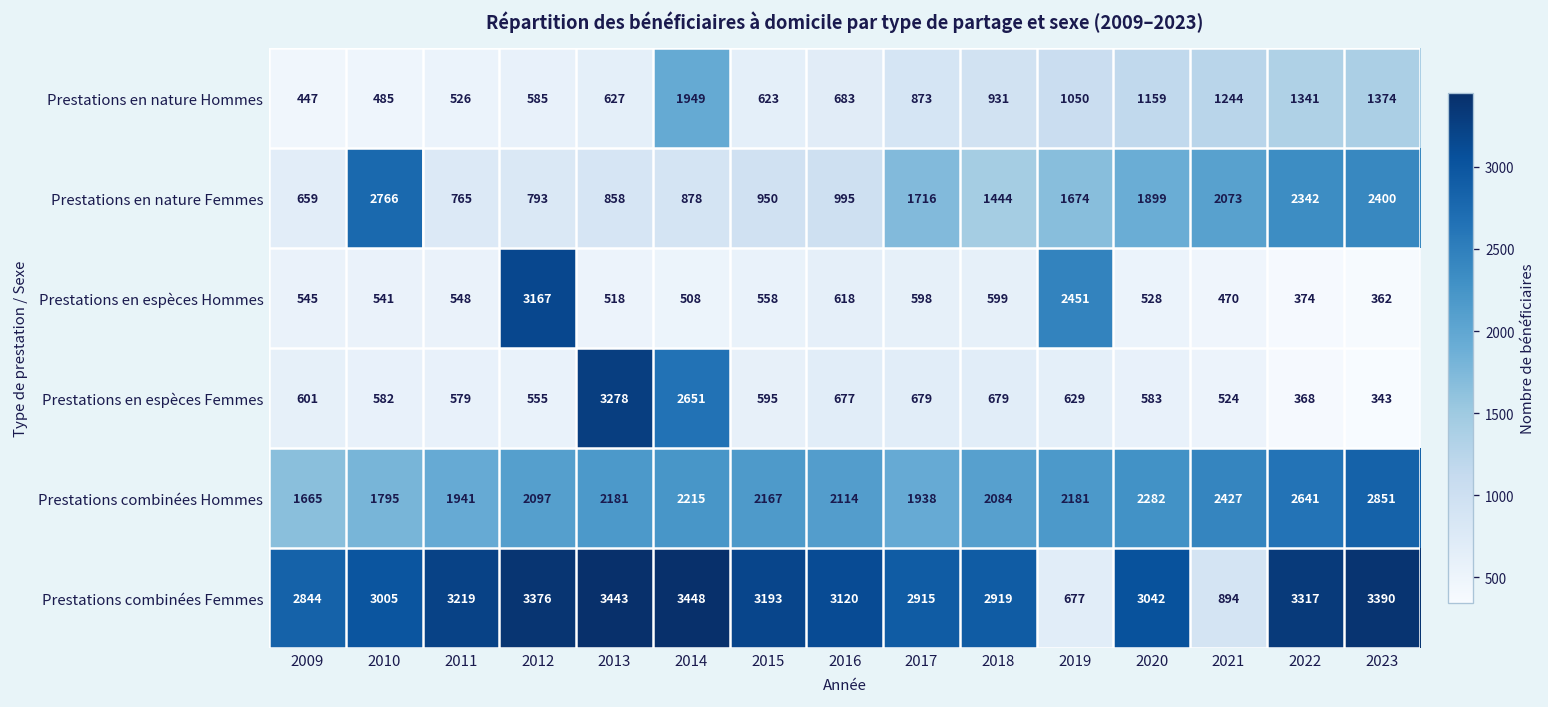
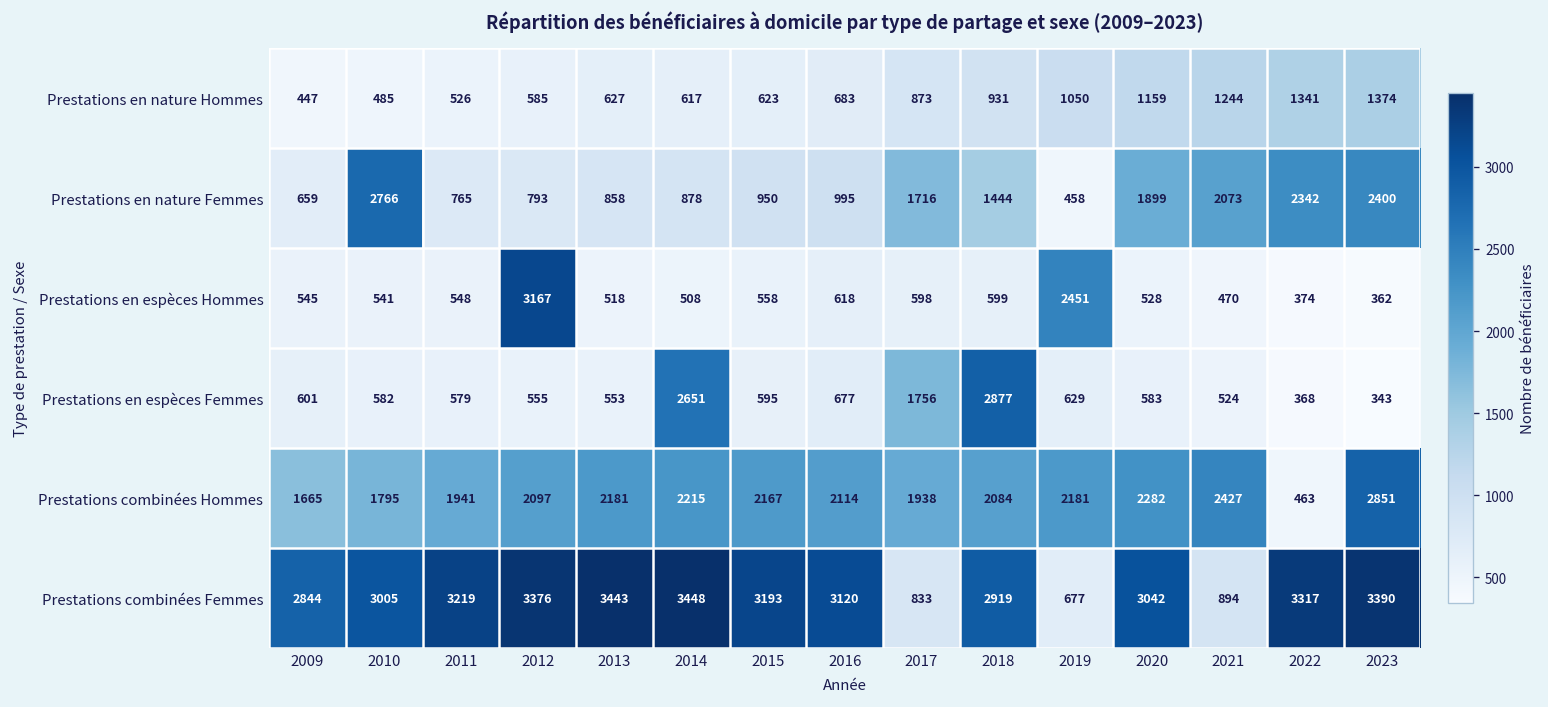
  {
    "Prestations en nature Hommes": {
      "2009": 447,
      "2010": 485,
      "2011": 526,
      "2012": 585,
      "2013": 627,
-     "2014": 1949,
+     "2014": 617,
      "2015": 623,
      "2016": 683,
      "2017": 873,
      "2018": 931,
      "2019": 1050,
      "2020": 1159,
      "2021": 1244,
      "2022": 1341,
      "2023": 1374
    },
    "Prestations en nature Femmes": {
      "2009": 659,
      "2010": 2766,
      "2011": 765,
      "2012": 793,
      "2013": 858,
      "2014": 878,
      "2015": 950,
      "2016": 995,
      "2017": 1716,
      "2018": 1444,
-     "2019": 1674,
+     "2019": 458,
      "2020": 1899,
      "2021": 2073,
      "2022": 2342,
      "2023": 2400
    },
    "Prestations en espèces Hommes": {
      "2009": 545,
      "2010": 541,
      "2011": 548,
      "2012": 3167,
      "2013": 518,
      "2014": 508,
      "2015": 558,
      "2016": 618,
      "2017": 598,
      "2018": 599,
      "2019": 2451,
      "2020": 528,
      "2021": 470,
      "2022": 374,
      "2023": 362
    },
    "Prestations en espèces Femmes": {
      "2009": 601,
      "2010": 582,
      "2011": 579,
      "2012": 555,
-     "2013": 3278,
+     "2013": 553,
      "2014": 2651,
      "2015": 595,
      "2016": 677,
-     "2017": 679,
-     "2018": 679,
+     "2017": 1756,
+     "2018": 2877,
      "2019": 629,
      "2020": 583,
      "2021": 524,
      "2022": 368,
      "2023": 343
    },
    "Prestations combinées Hommes": {
      "2009": 1665,
      "2010": 1795,
      "2011": 1941,
      "2012": 2097,
      "2013": 2181,
      "2014": 2215,
      "2015": 2167,
      "2016": 2114,
      "2017": 1938,
      "2018": 2084,
      "2019": 2181,
      "2020": 2282,
      "2021": 2427,
-     "2022": 2641,
+     "2022": 463,
      "2023": 2851
    },
    "Prestations combinées Femmes": {
      "2009": 2844,
      "2010": 3005,
      "2011": 3219,
      "2012": 3376,
      "2013": 3443,
      "2014": 3448,
      "2015": 3193,
      "2016": 3120,
-     "2017": 2915,
+     "2017": 833,
      "2018": 2919,
      "2019": 677,
      "2020": 3042,
      "2021": 894,
      "2022": 3317,
      "2023": 3390
    }
  }
